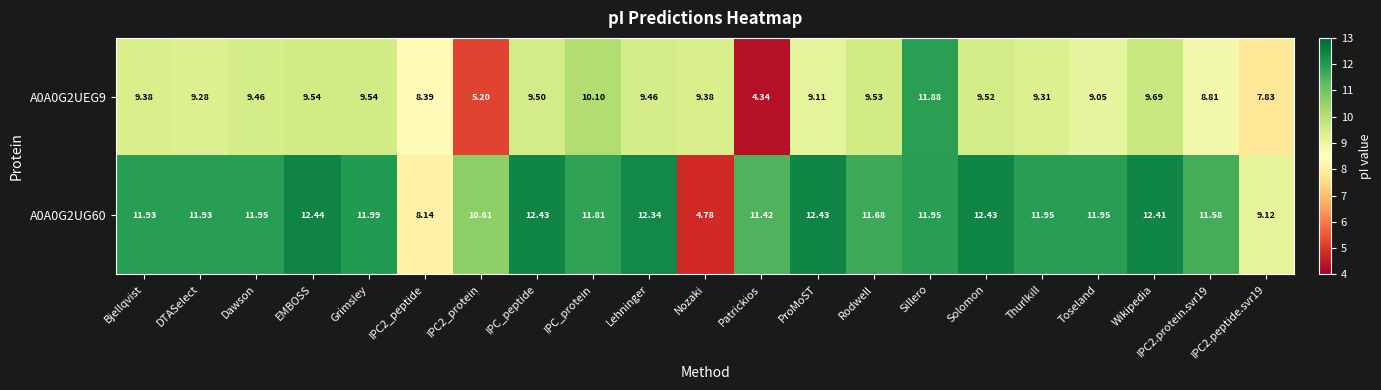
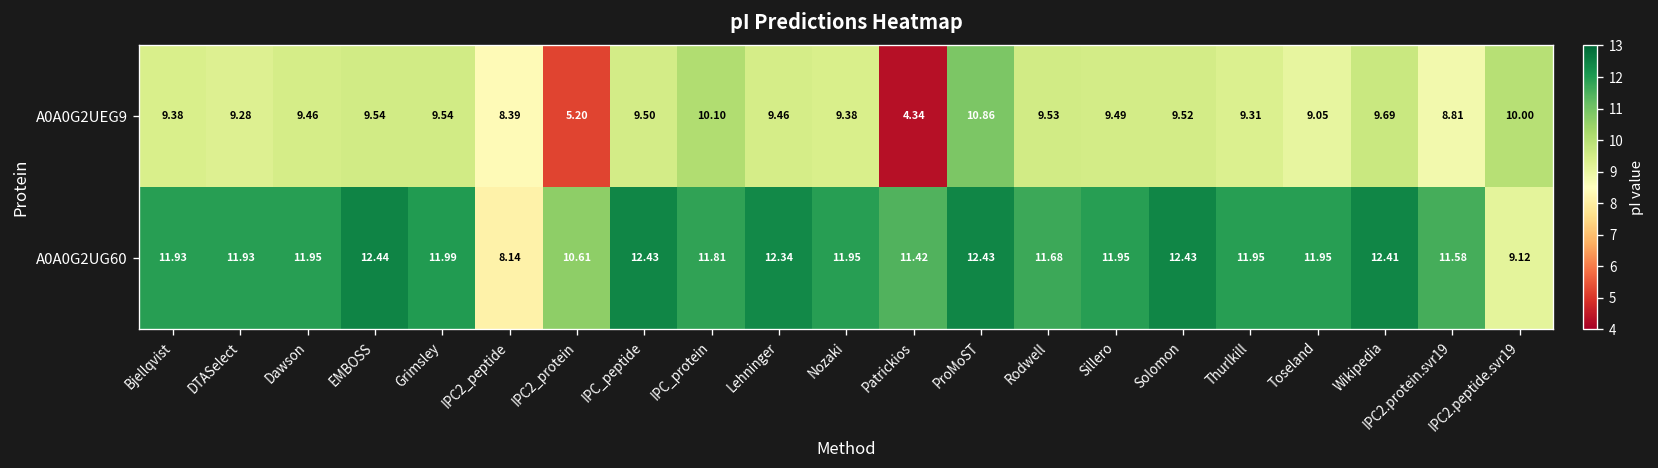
  {
    "A0A0G2UEG9": {
      "Bjellqvist": 9.38,
      "DTASelect": 9.28,
      "Dawson": 9.46,
      "EMBOSS": 9.54,
      "Grimsley": 9.54,
      "IPC2_peptide": 8.39,
      "IPC2_protein": 5.20,
      "IPC_peptide": 9.50,
      "IPC_protein": 10.10,
      "Lehninger": 9.46,
      "Nozaki": 9.38,
      "Patrickios": 4.34,
-     "ProMoST": 9.11,
+     "ProMoST": 10.86,
      "Rodwell": 9.53,
-     "Sillero": 11.88,
+     "Sillero": 9.49,
      "Solomon": 9.52,
      "Thurlkill": 9.31,
      "Toseland": 9.05,
      "Wikipedia": 9.69,
      "IPC2.protein.svr19": 8.81,
-     "IPC2.peptide.svr19": 7.83
+     "IPC2.peptide.svr19": 10.00
    },
    "A0A0G2UG60": {
      "Bjellqvist": 11.93,
      "DTASelect": 11.93,
      "Dawson": 11.95,
      "EMBOSS": 12.44,
      "Grimsley": 11.99,
      "IPC2_peptide": 8.14,
      "IPC2_protein": 10.61,
      "IPC_peptide": 12.43,
      "IPC_protein": 11.81,
      "Lehninger": 12.34,
-     "Nozaki": 4.78,
+     "Nozaki": 11.95,
      "Patrickios": 11.42,
      "ProMoST": 12.43,
      "Rodwell": 11.68,
      "Sillero": 11.95,
      "Solomon": 12.43,
      "Thurlkill": 11.95,
      "Toseland": 11.95,
      "Wikipedia": 12.41,
      "IPC2.protein.svr19": 11.58,
      "IPC2.peptide.svr19": 9.12
    }
  }
